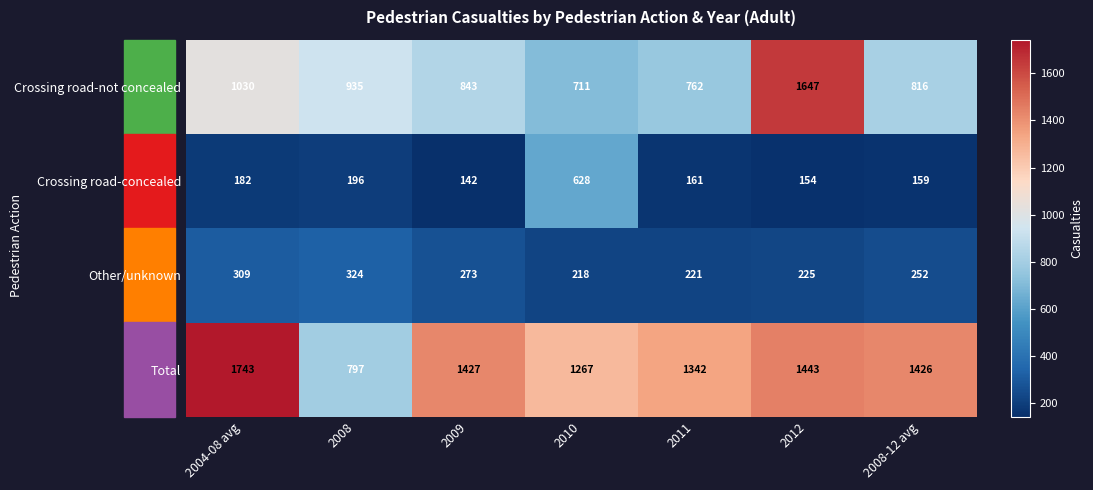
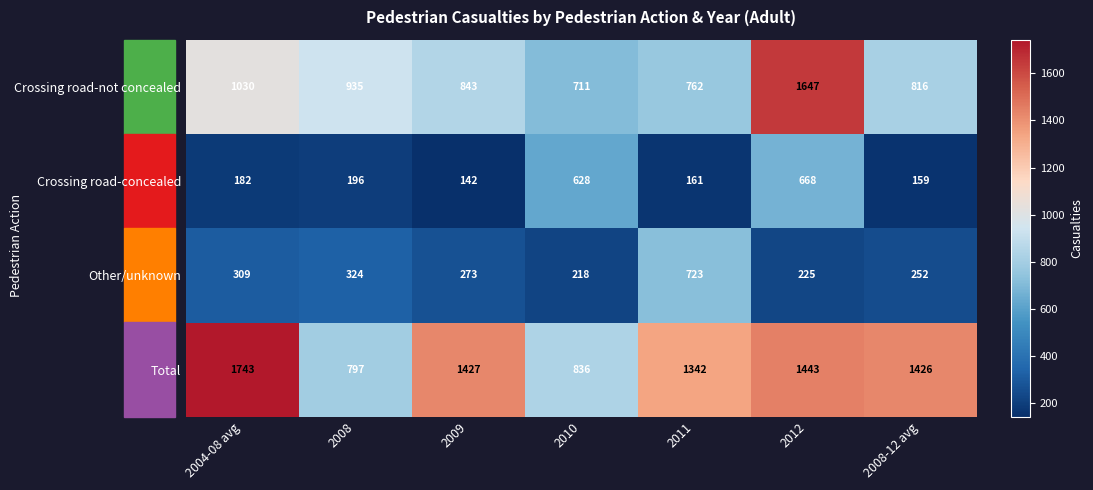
  {
    "Crossing road-not concealed": {
      "2008": 935,
      "2009": 843,
      "2010": 711,
      "2011": 762,
      "2012": 1647,
      "2008-12 avg": 816
    },
    "Crossing road-concealed": {
      "2004-08 avg": 182,
      "2008": 196,
      "2009": 142,
      "2010": 628,
      "2011": 161,
-     "2012": 154,
+     "2012": 668,
      "2008-12 avg": 159
    },
    "Other/unknown": {
      "2004-08 avg": 309,
      "2008": 324,
      "2009": 273,
      "2010": 218,
-     "2011": 221,
+     "2011": 723,
      "2012": 225,
      "2008-12 avg": 252
    },
    "Total": {
      "2004-08 avg": 1743,
      "2008": 797,
      "2009": 1427,
-     "2010": 1267,
+     "2010": 836,
      "2011": 1342,
      "2012": 1443,
      "2008-12 avg": 1426
    }
  }
